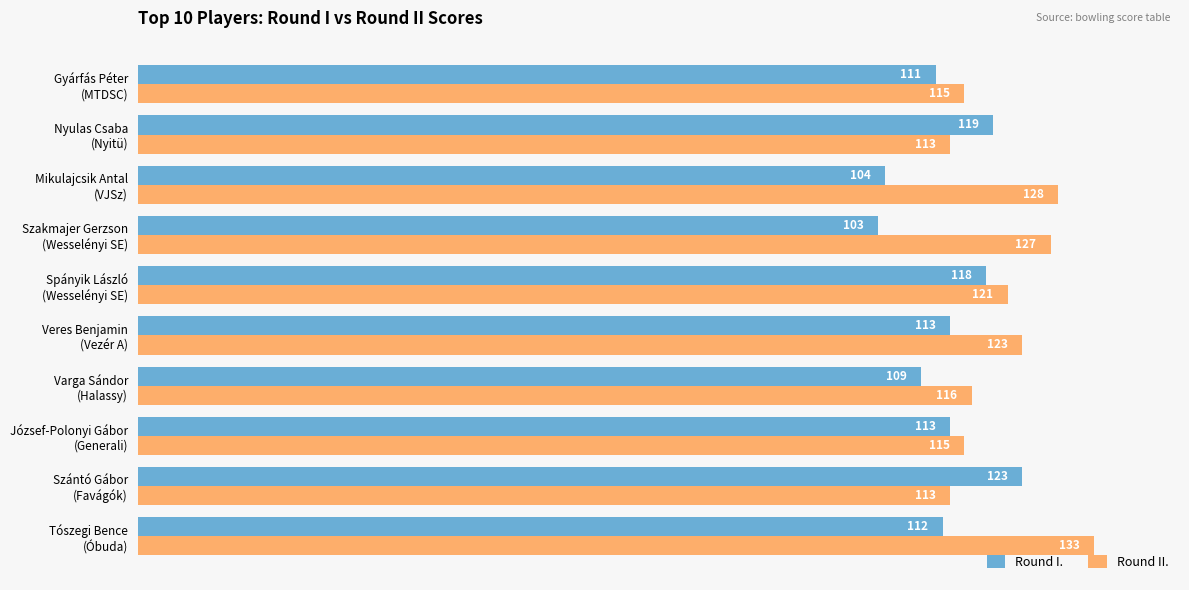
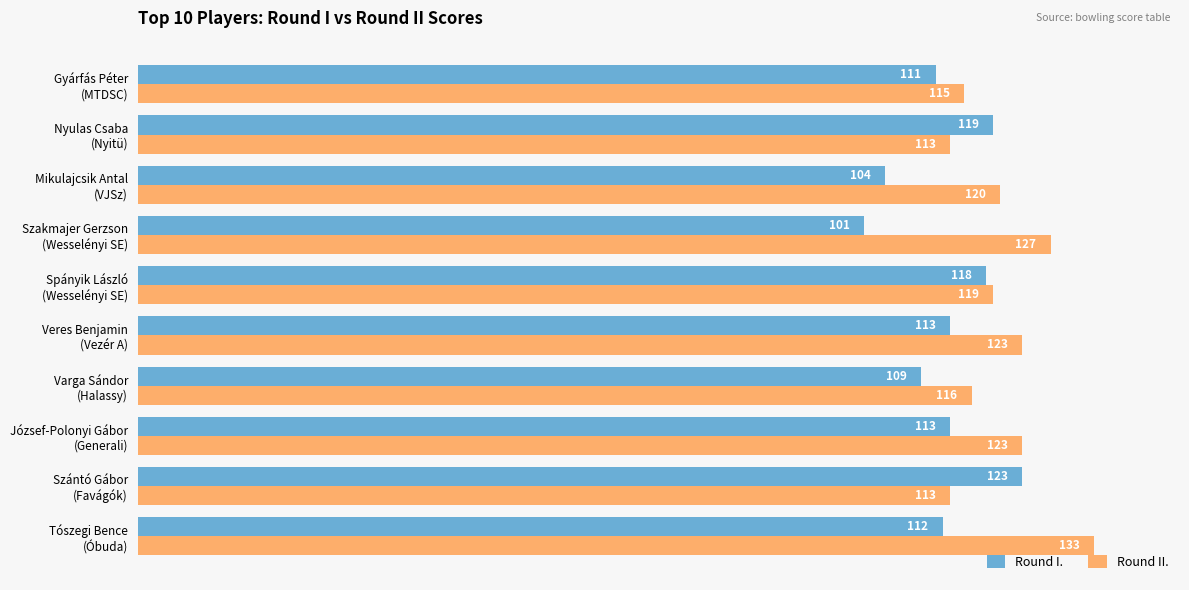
  {
    "Round I.": {
      "Gyárfás Péter (MTDSC)": 111,
      "Nyulas Csaba (Nyitü)": 119,
      "Mikulajcsik Antal (VJSz)": 104,
-     "Szakmajer Gerzson (Wesselényi SE)": 103,
+     "Szakmajer Gerzson (Wesselényi SE)": 101,
      "Spányik László (Wesselényi SE)": 118,
      "Veres Benjamin (Vezér A)": 113,
      "Varga Sándor (Halassy)": 109,
      "József-Polonyi Gábor (Generali)": 113,
      "Szántó Gábor (Favágók)": 123,
      "Tószegi Bence (Óbuda)": 112
    },
    "Round II.": {
      "Gyárfás Péter (MTDSC)": 115,
      "Nyulas Csaba (Nyitü)": 113,
-     "Mikulajcsik Antal (VJSz)": 128,
+     "Mikulajcsik Antal (VJSz)": 120,
      "Szakmajer Gerzson (Wesselényi SE)": 127,
-     "Spányik László (Wesselényi SE)": 121,
+     "Spányik László (Wesselényi SE)": 119,
      "Veres Benjamin (Vezér A)": 123,
      "Varga Sándor (Halassy)": 116,
-     "József-Polonyi Gábor (Generali)": 115,
+     "József-Polonyi Gábor (Generali)": 123,
      "Szántó Gábor (Favágók)": 113,
      "Tószegi Bence (Óbuda)": 133
    }
  }
